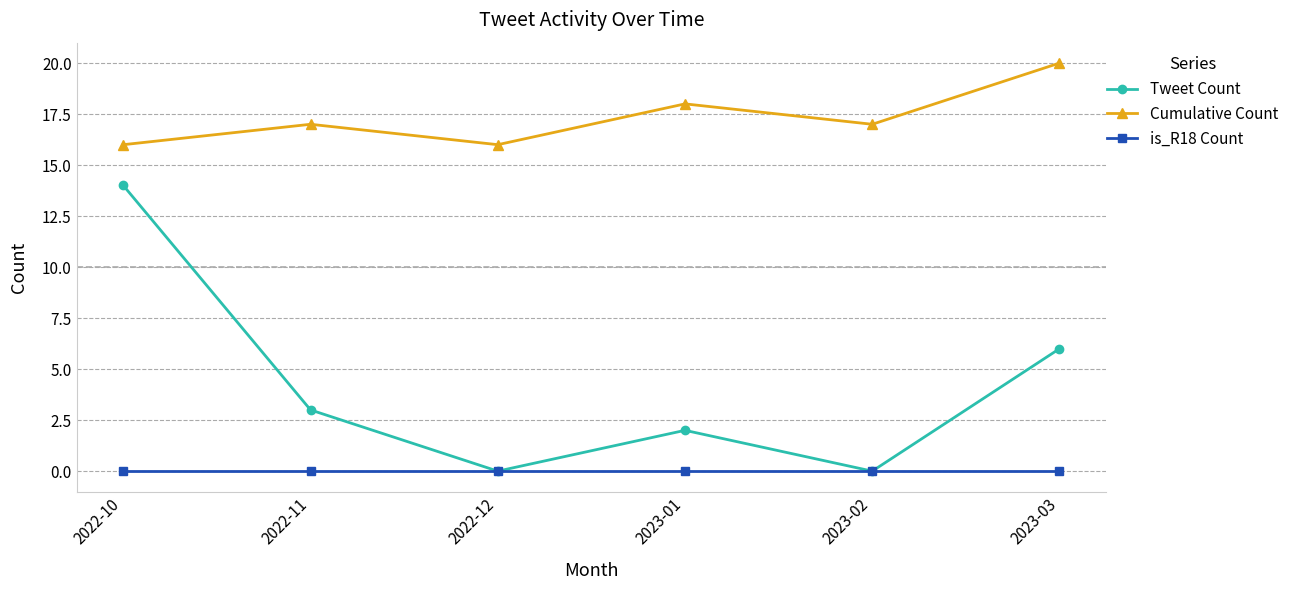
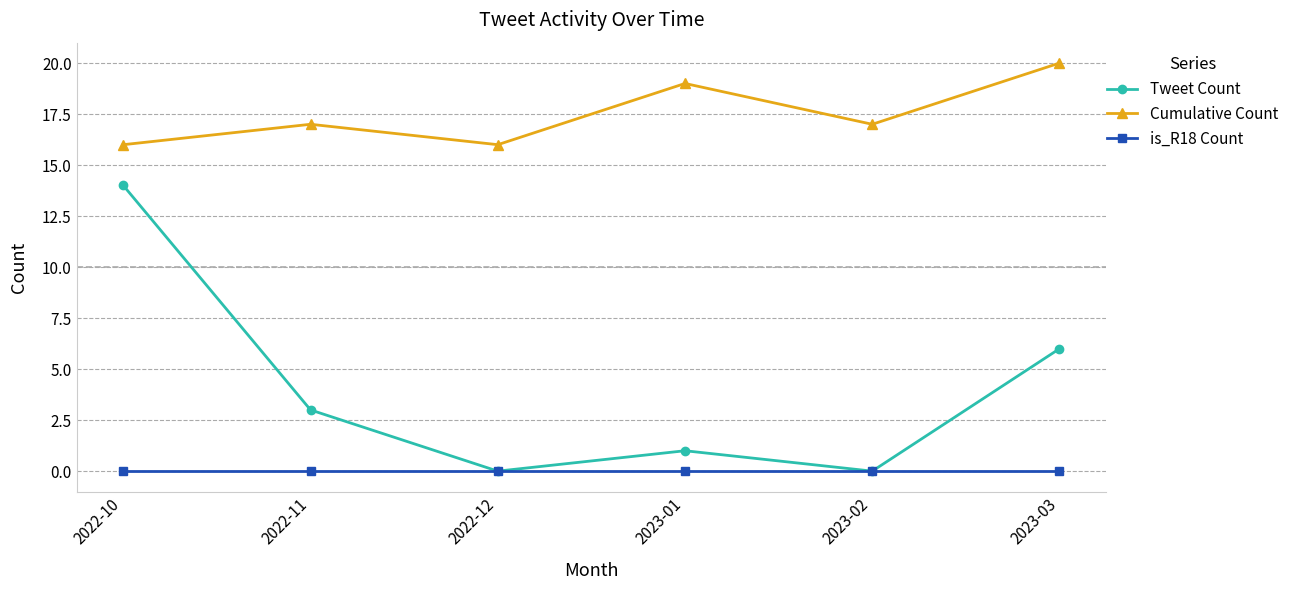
  {
    "Tweet Count": {
      "2022-10": 14,
      "2022-11": 3,
-     "2023-01": 2,
+     "2023-01": 1,
      "2023-03": 6
    },
    "Cumulative Count": {
      "2022-10": 16,
      "2022-11": 17,
      "2022-12": 16,
-     "2023-01": 18,
+     "2023-01": 19,
      "2023-02": 17,
      "2023-03": 20
    },
    "is_R18 Count": {
      "2022-10": 0,
      "2022-11": 0,
      "2023-01": 0,
      "2023-03": 0
    }
  }
